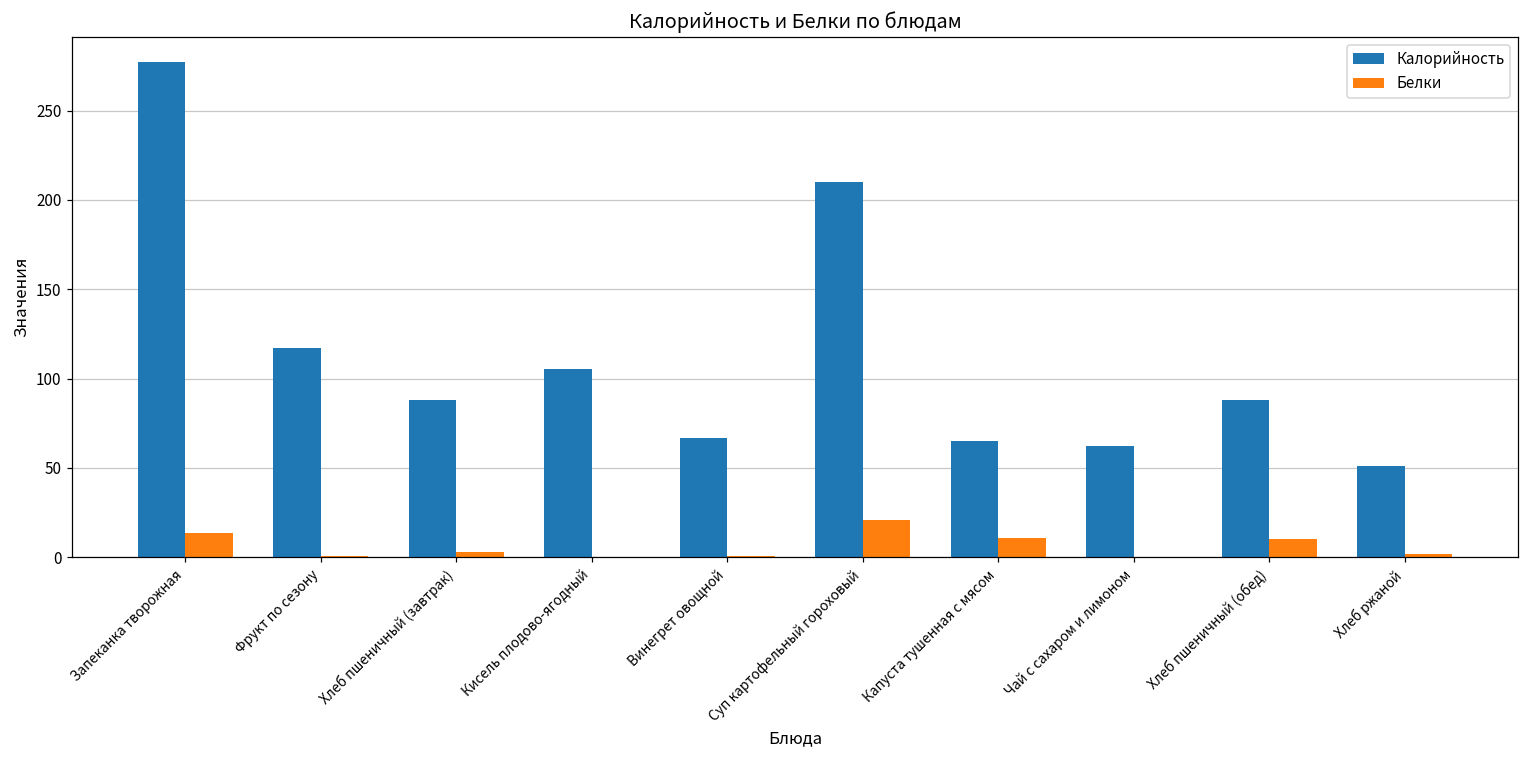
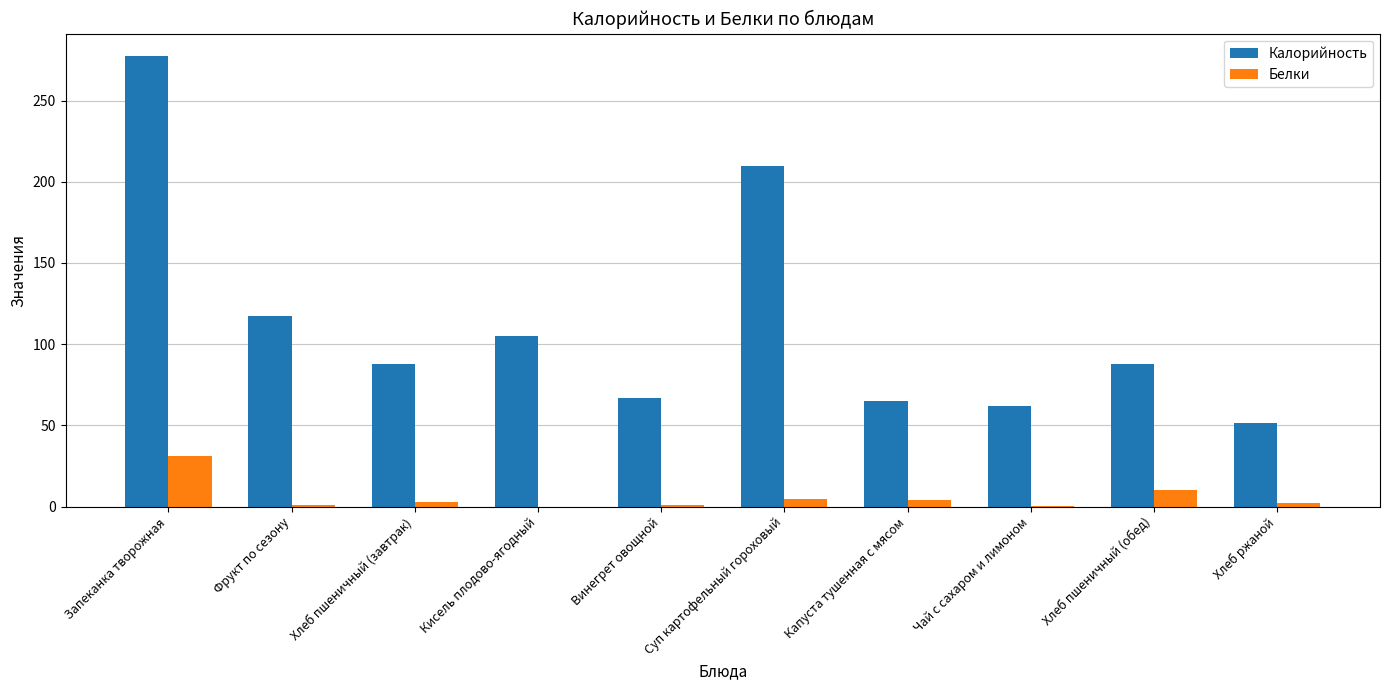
  {
    "Калорийность": {
      "Запеканка творожная": 277,
      "Фрукт по сезону": 117,
      "Хлеб пшеничный (завтрак)": 88,
      "Кисель плодово-ягодный": 105,
      "Винегрет овощной": 67,
      "Суп картофельный гороховый": 210,
      "Капуста тушенная с мясом": 65,
      "Чай с сахаром и лимоном": 62,
      "Хлеб пшеничный (обед)": 88,
      "Хлеб ржаной": 51
    },
    "Белки": {
-     "Запеканка творожная": 14,
+     "Запеканка творожная": 31,
      "Хлеб пшеничный (завтрак)": 3,
-     "Суп картофельный гороховый": 21,
-     "Капуста тушенная с мясом": 11,
+     "Суп картофельный гороховый": 5,
+     "Капуста тушенная с мясом": 4,
      "Хлеб пшеничный (обед)": 10,
      "Хлеб ржаной": 2
    }
  }
